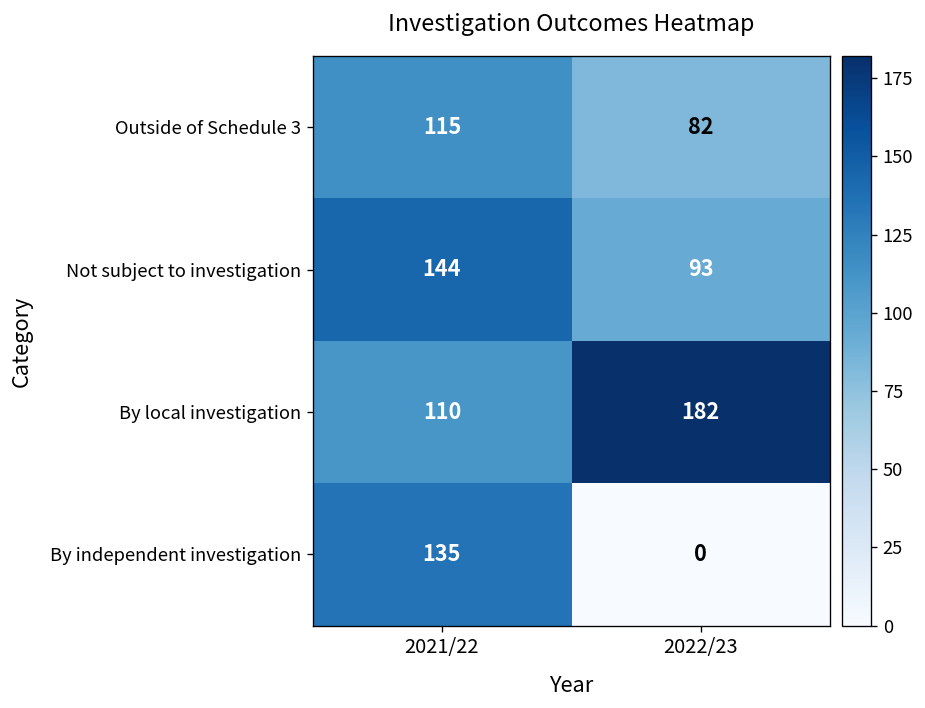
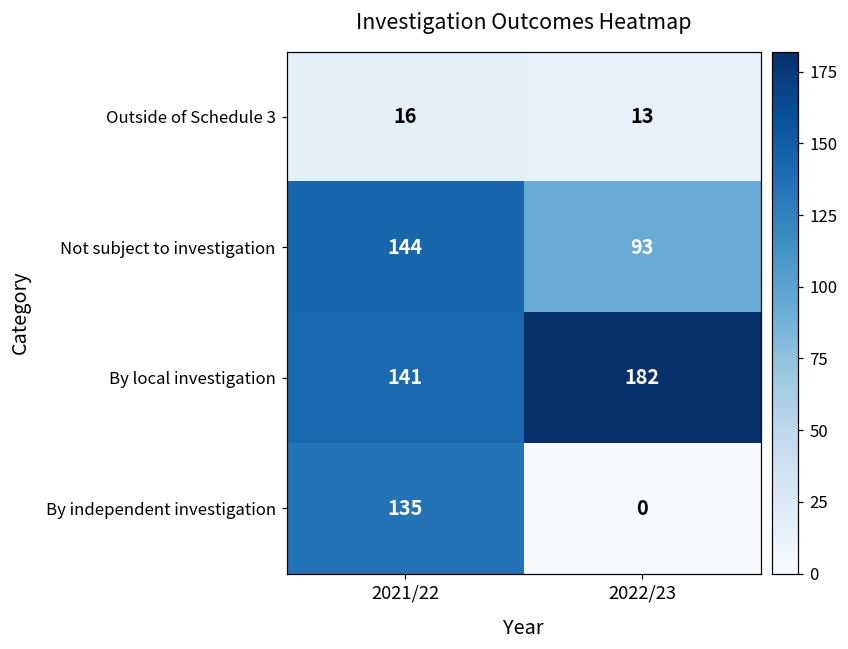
  {
    "Outside of Schedule 3": {
-     "2021/22": 115,
-     "2022/23": 82
+     "2021/22": 16,
+     "2022/23": 13
    },
    "Not subject to investigation": {
      "2021/22": 144,
      "2022/23": 93
    },
    "By local investigation": {
-     "2021/22": 110,
+     "2021/22": 141,
      "2022/23": 182
    },
    "By independent investigation": {
      "2021/22": 135,
      "2022/23": 0
    }
  }
